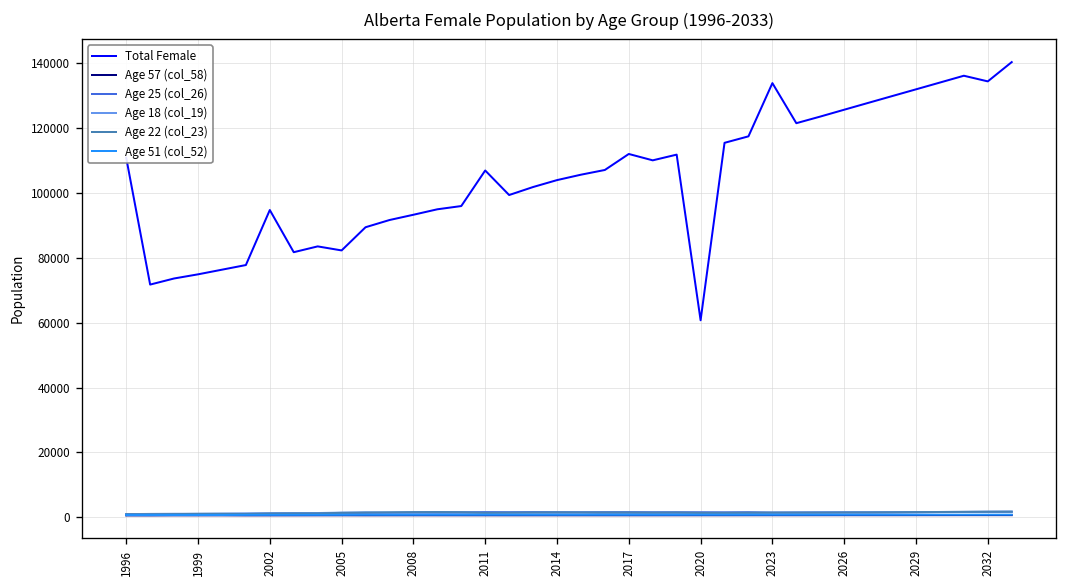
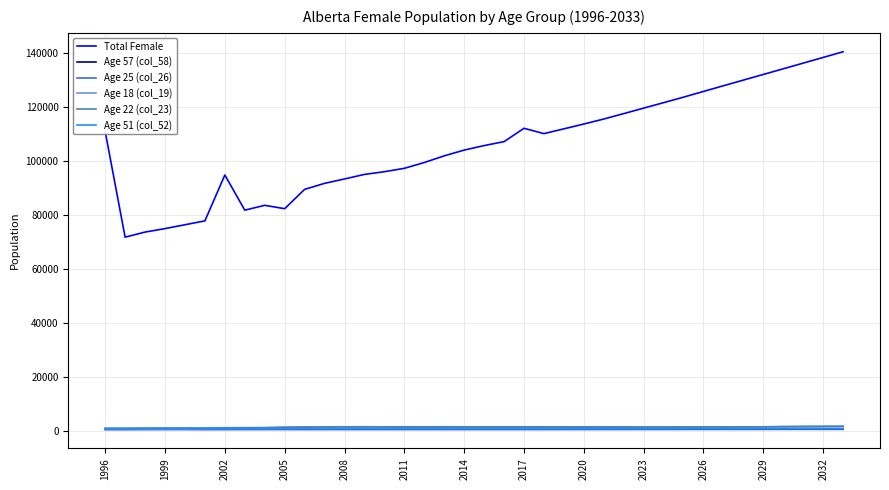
  {
    "Total Female": {
      "1999": 75000,
      "2002": 95000,
      "2005": 82000,
      "2008": 93000,
-     "2011": 107000,
+     "2011": 97000,
      "2014": 104000,
      "2017": 112000,
-     "2020": 61000,
-     "2023": 134000,
+     "2020": 114000,
+     "2023": 120000,
      "2026": 126000,
      "2029": 132000,
-     "2032": 134000
+     "2032": 138000
    }
  }
